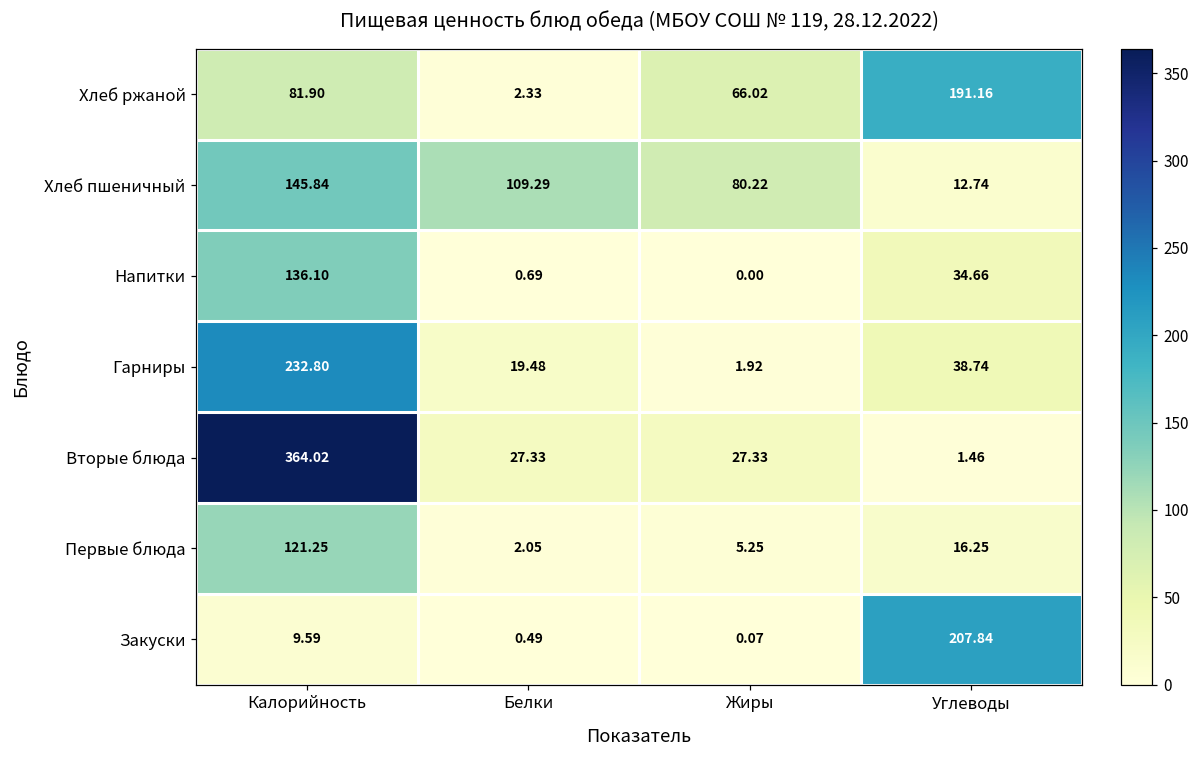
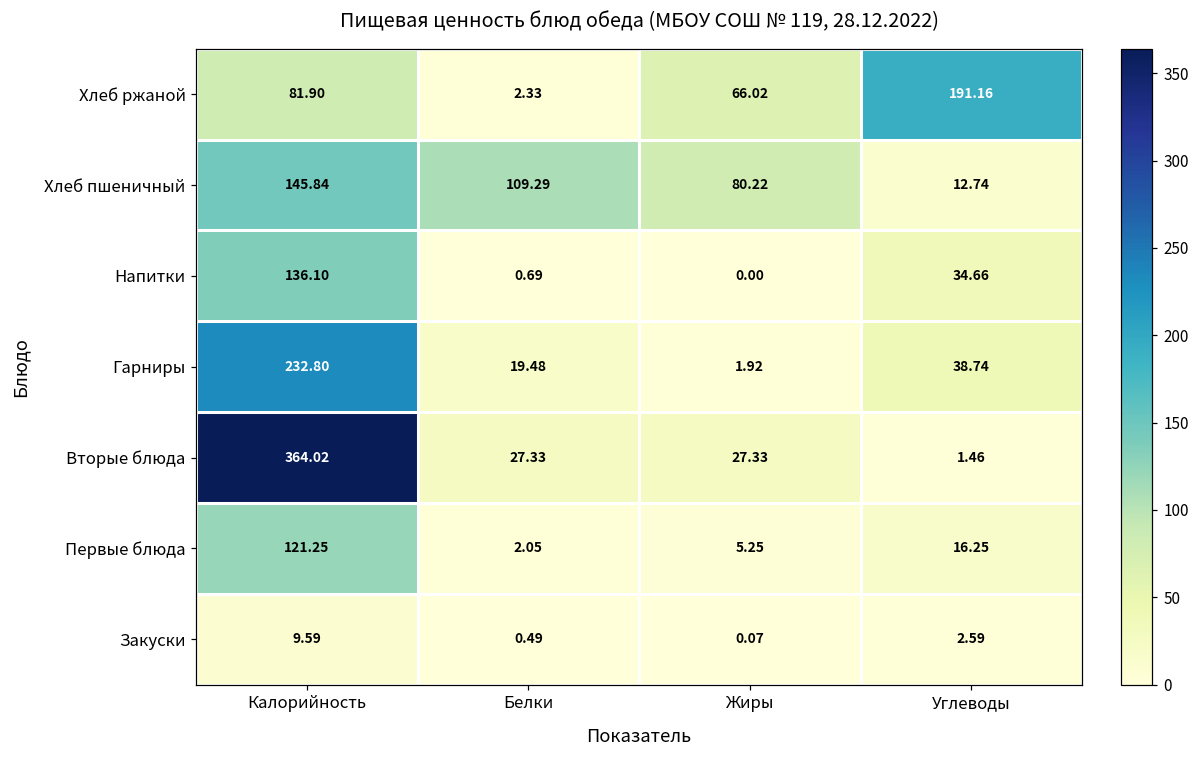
  {
    "Хлеб ржаной": {
      "Калорийность": 81.90,
      "Белки": 2.33,
      "Жиры": 66.02,
      "Углеводы": 191.16
    },
    "Хлеб пшеничный": {
      "Калорийность": 145.84,
      "Белки": 109.29,
      "Жиры": 80.22,
      "Углеводы": 12.74
    },
    "Напитки": {
      "Калорийность": 136.10,
      "Белки": 0.69,
      "Жиры": 0.00,
      "Углеводы": 34.66
    },
    "Гарниры": {
      "Калорийность": 232.80,
      "Белки": 19.48,
      "Жиры": 1.92,
      "Углеводы": 38.74
    },
    "Вторые блюда": {
      "Калорийность": 364.02,
      "Белки": 27.33,
      "Жиры": 27.33,
      "Углеводы": 1.46
    },
    "Первые блюда": {
      "Калорийность": 121.25,
      "Белки": 2.05,
      "Жиры": 5.25,
      "Углеводы": 16.25
    },
    "Закуски": {
      "Калорийность": 9.59,
      "Белки": 0.49,
      "Жиры": 0.07,
-     "Углеводы": 207.84
+     "Углеводы": 2.59
    }
  }
